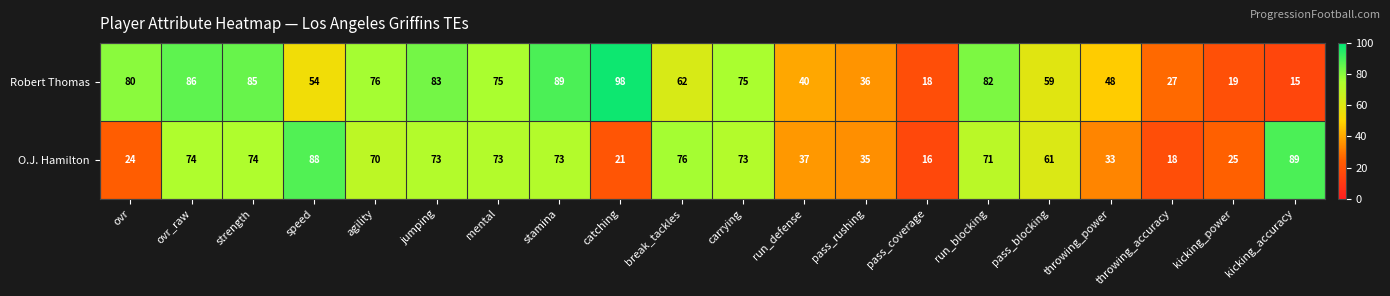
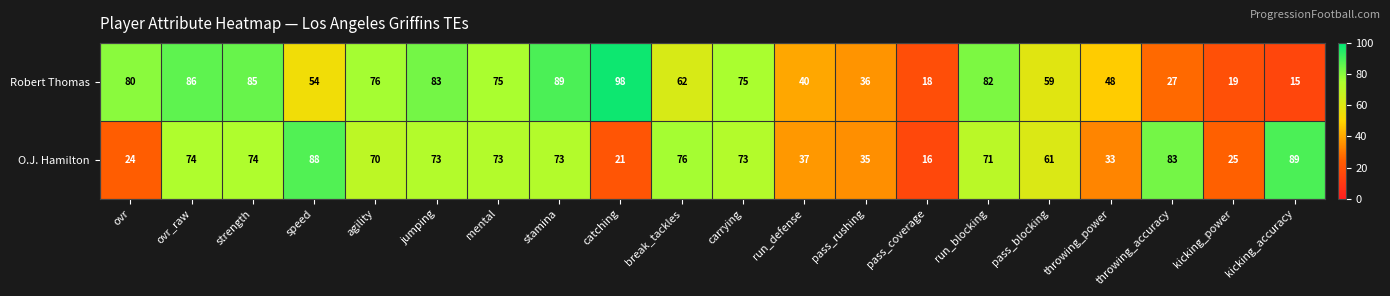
  {
    "Robert Thomas": {
      "ovr": 80,
      "ovr_raw": 86,
      "strength": 85,
      "speed": 54,
      "agility": 76,
      "jumping": 83,
      "mental": 75,
      "stamina": 89,
      "catching": 98,
      "break_tackles": 62,
      "carrying": 75,
      "run_defense": 40,
      "pass_rushing": 36,
      "pass_coverage": 18,
      "run_blocking": 82,
      "pass_blocking": 59,
      "throwing_power": 48,
      "throwing_accuracy": 27,
      "kicking_power": 19,
      "kicking_accuracy": 15
    },
    "O.J. Hamilton": {
      "ovr": 24,
      "ovr_raw": 74,
      "strength": 74,
      "speed": 88,
      "agility": 70,
      "jumping": 73,
      "mental": 73,
      "stamina": 73,
      "catching": 21,
      "break_tackles": 76,
      "carrying": 73,
      "run_defense": 37,
      "pass_rushing": 35,
      "pass_coverage": 16,
      "run_blocking": 71,
      "pass_blocking": 61,
      "throwing_power": 33,
-     "throwing_accuracy": 18,
+     "throwing_accuracy": 83,
      "kicking_power": 25,
      "kicking_accuracy": 89
    }
  }
